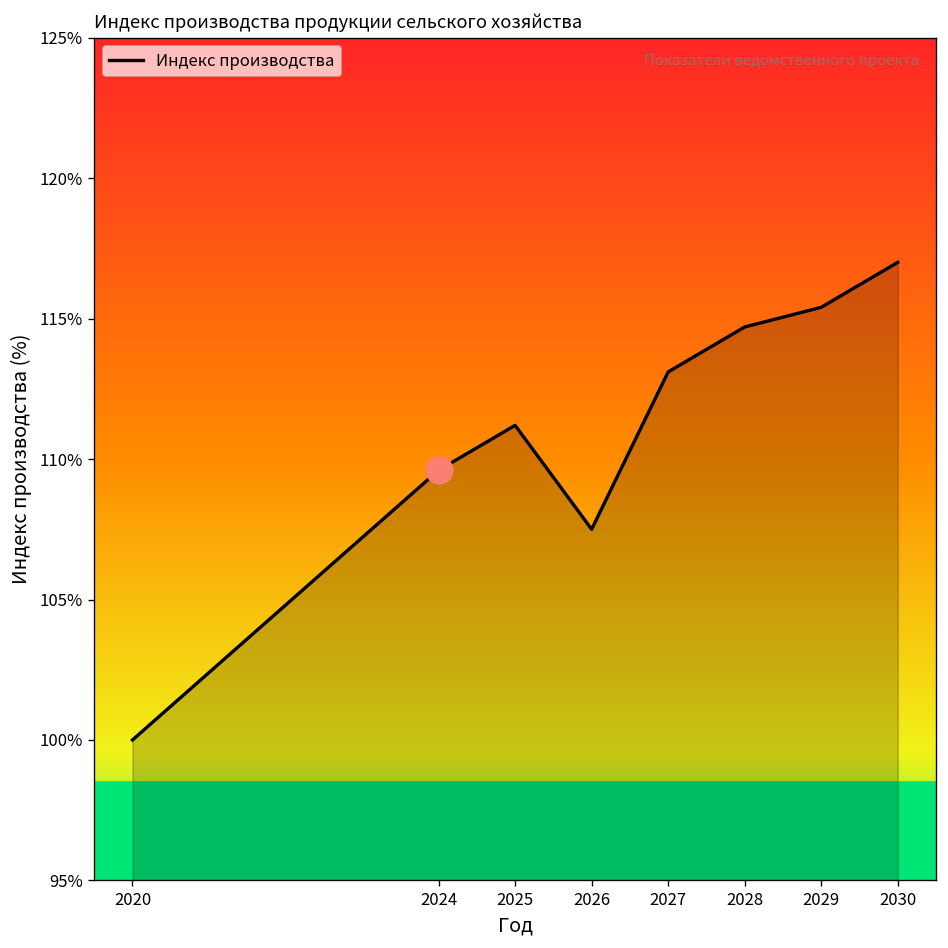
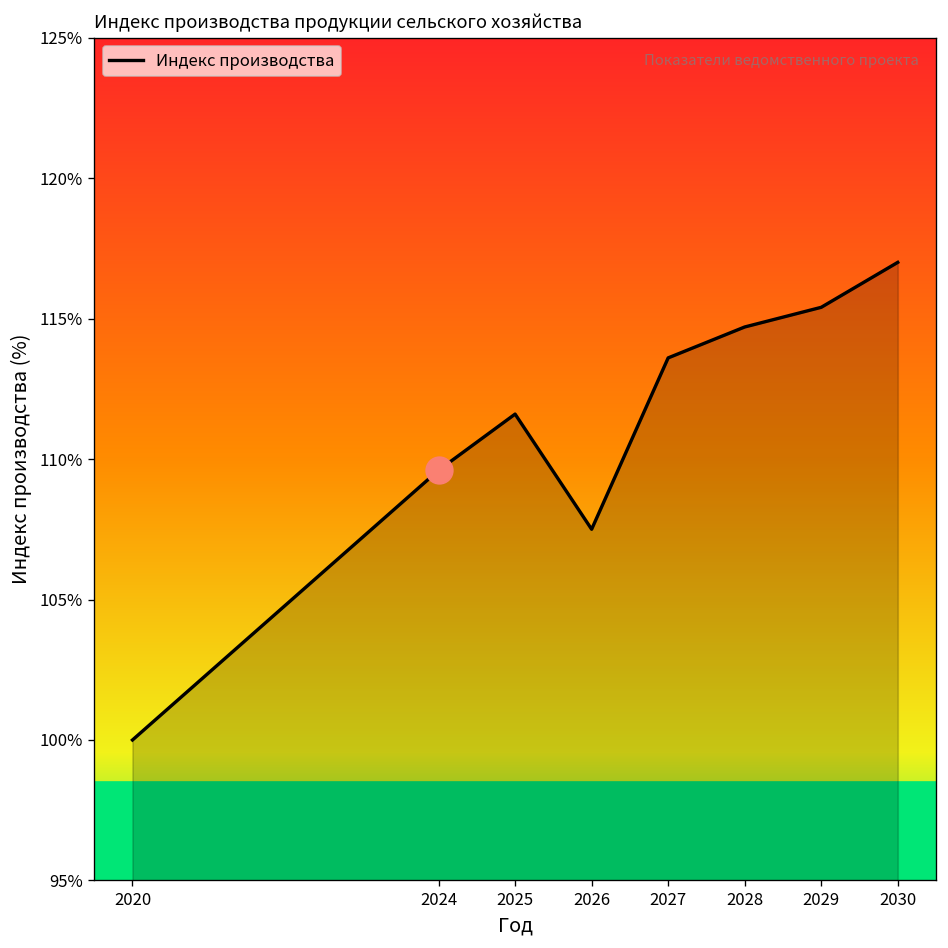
  {
    "Индекс производства": {
      "2020": "100.0%",
-     "2025": "111.2%",
+     "2025": "111.6%",
      "2026": "107.5%",
-     "2027": "113.1%",
+     "2027": "113.6%",
      "2028": "114.7%",
      "2029": "115.4%",
      "2030": "117.0%"
    }
  }
